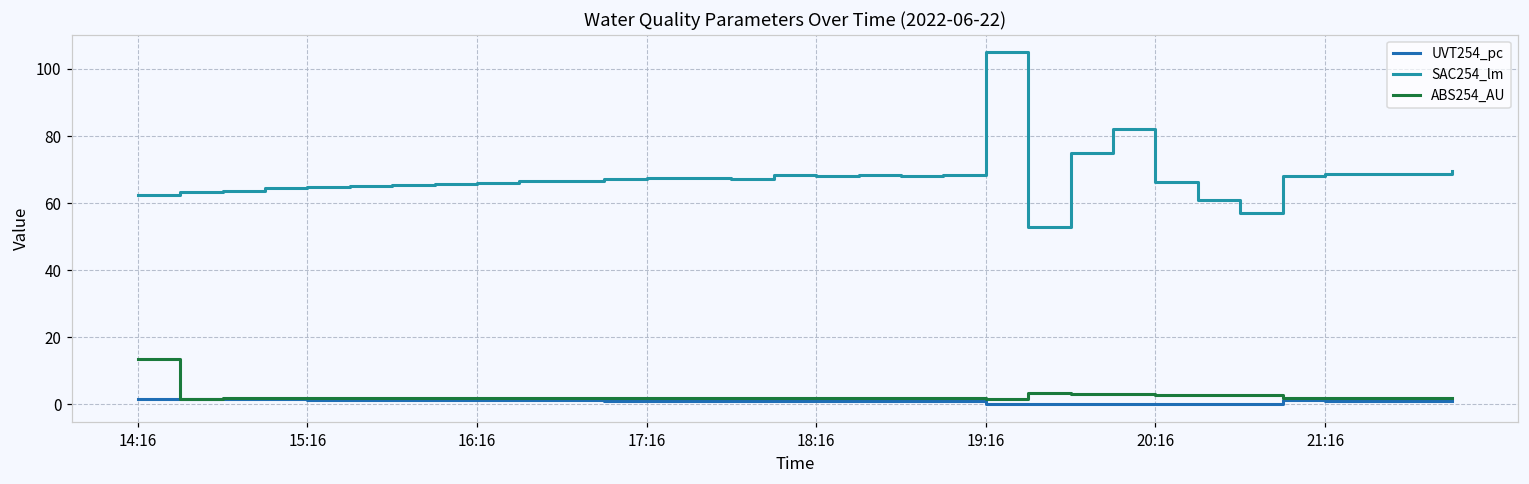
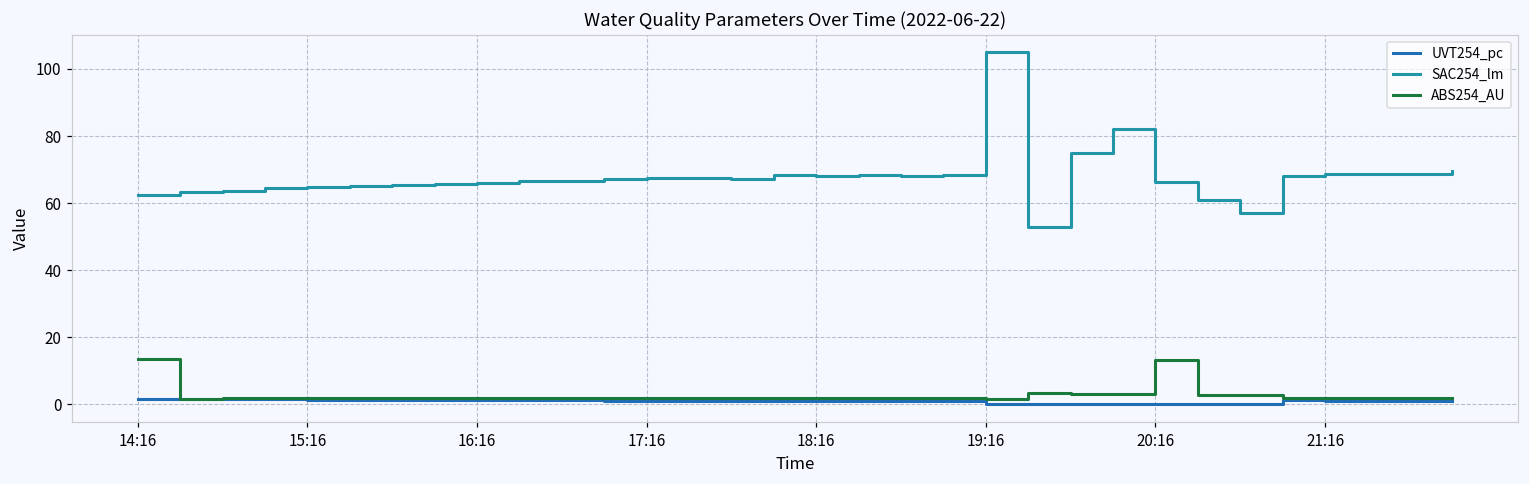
  {
    "ABS254_AU": {
      "14:16": 14,
      "18:16": 2,
      "19:16": 2,
-     "20:16": 3
+     "20:16": 13
    }
  }
